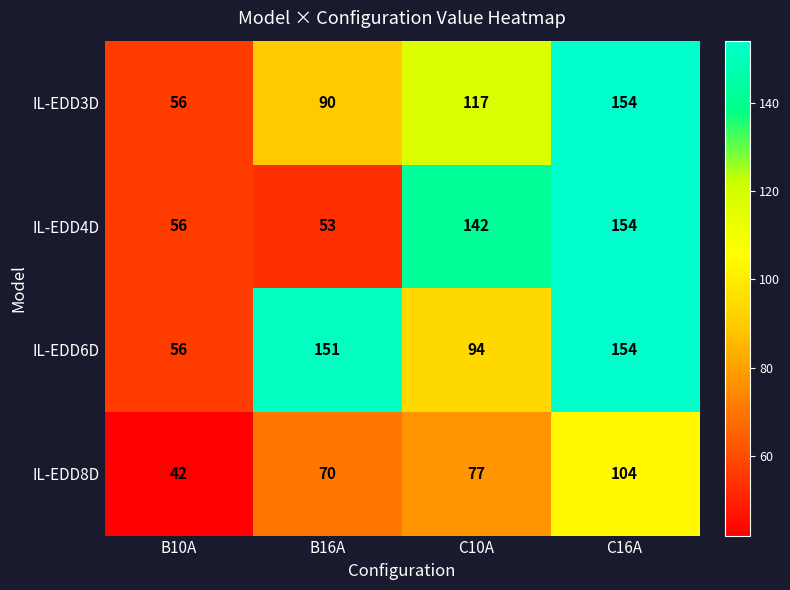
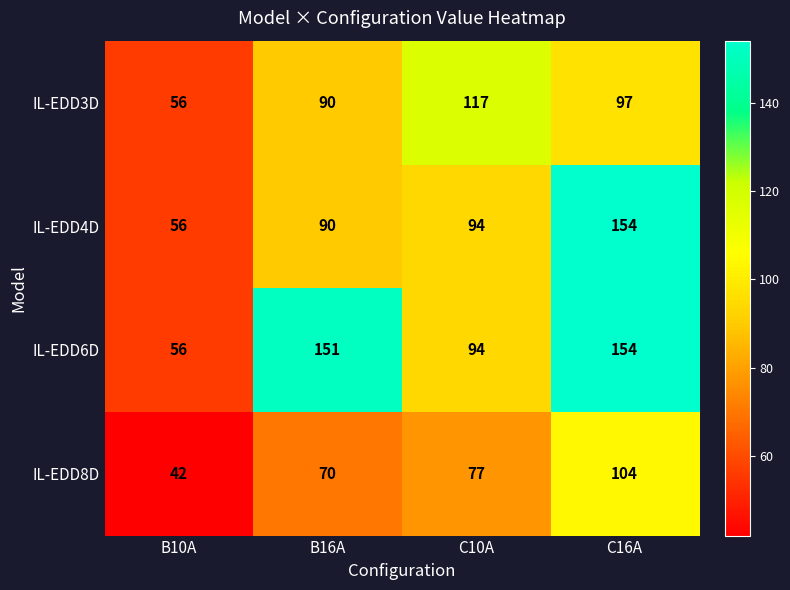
  {
    "IL-EDD3D": {
      "B10A": 56,
      "B16A": 90,
      "C10A": 117,
-     "C16A": 154
+     "C16A": 97
    },
    "IL-EDD4D": {
      "B10A": 56,
-     "B16A": 53,
-     "C10A": 142,
+     "B16A": 90,
+     "C10A": 94,
      "C16A": 154
    },
    "IL-EDD6D": {
      "B10A": 56,
      "B16A": 151,
      "C10A": 94,
      "C16A": 154
    },
    "IL-EDD8D": {
      "B10A": 42,
      "B16A": 70,
      "C10A": 77,
      "C16A": 104
    }
  }
